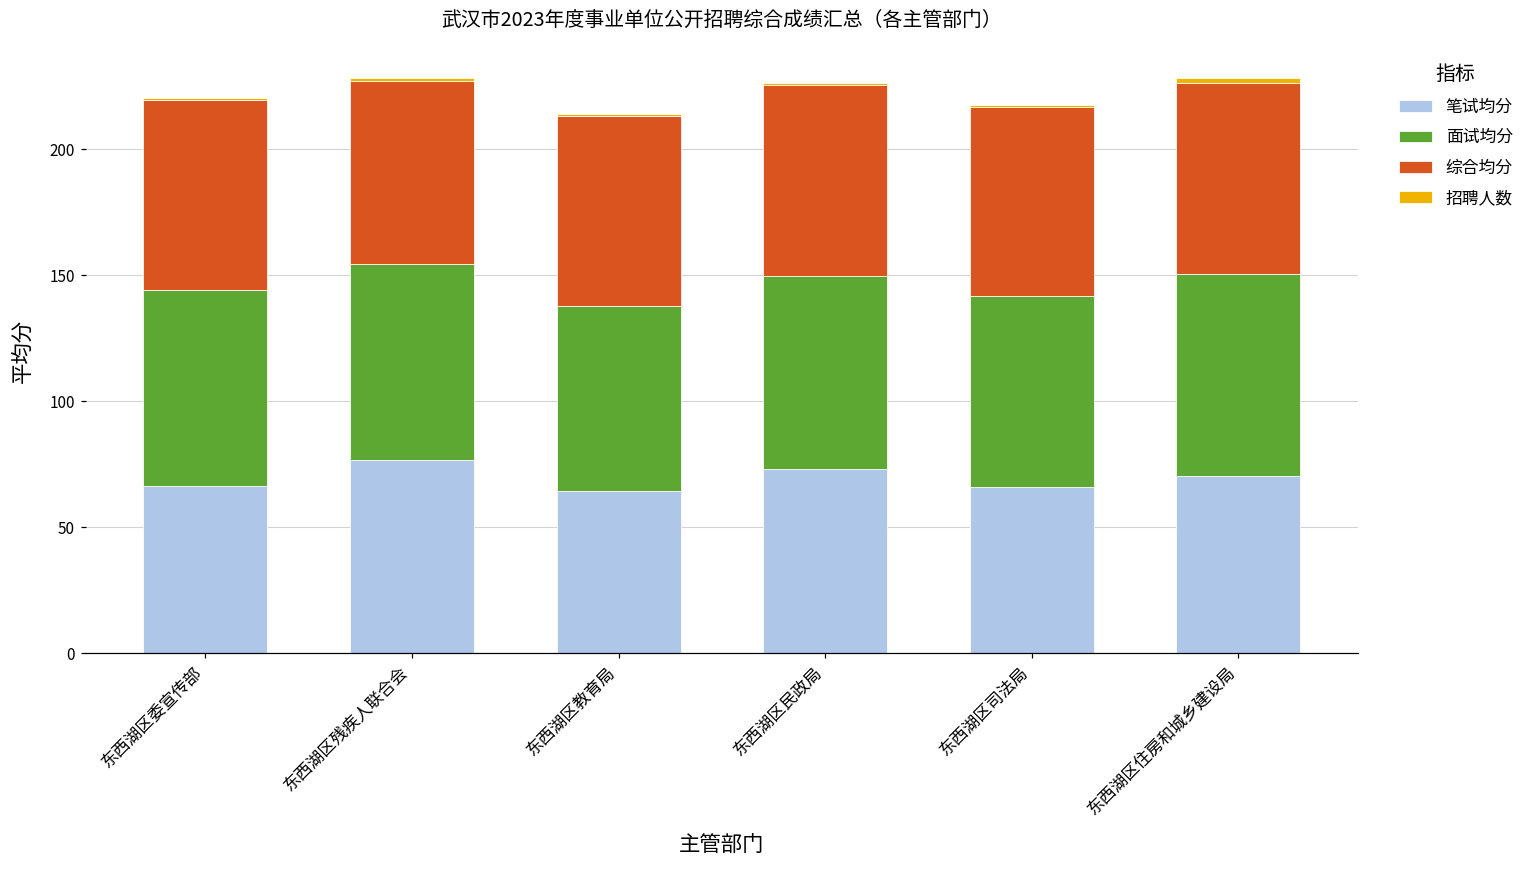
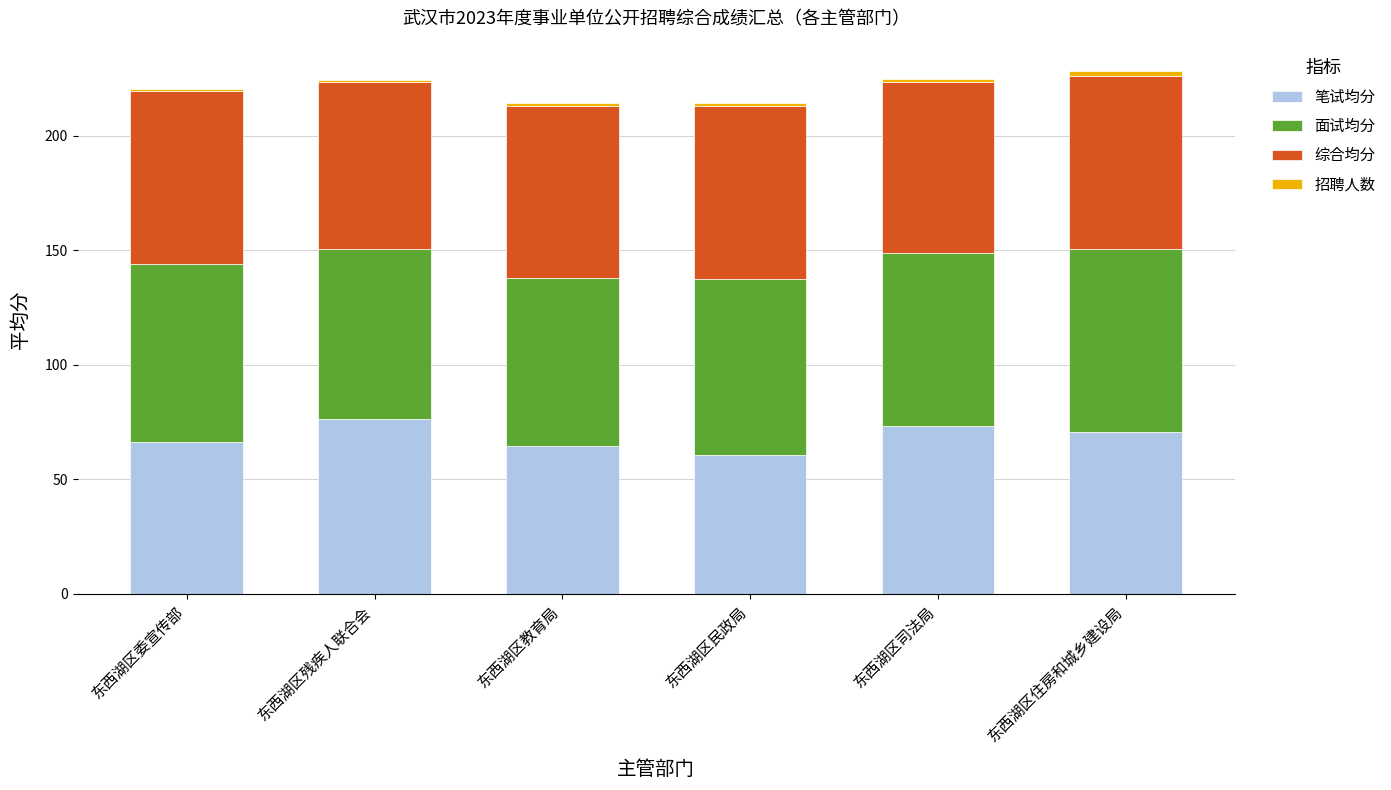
  {
    "笔试均分": {
      "东西湖区委宣传部": 66,
      "东西湖区残疾人联合会": 77,
      "东西湖区教育局": 65,
-     "东西湖区民政局": 73,
-     "东西湖区司法局": 66,
+     "东西湖区民政局": 61,
+     "东西湖区司法局": 73,
      "东西湖区住房和城乡建设局": 71
    },
    "面试均分": {
      "东西湖区委宣传部": 78,
-     "东西湖区残疾人联合会": 78,
+     "东西湖区残疾人联合会": 74,
      "东西湖区教育局": 73,
      "东西湖区民政局": 77,
      "东西湖区司法局": 76,
      "东西湖区住房和城乡建设局": 80
    },
    "综合均分": {
      "东西湖区委宣传部": 75,
      "东西湖区残疾人联合会": 73,
      "东西湖区教育局": 75,
      "东西湖区民政局": 75,
      "东西湖区司法局": 75,
      "东西湖区住房和城乡建设局": 76
    },
    "招聘人数": {
      "东西湖区住房和城乡建设局": 2
    }
  }
